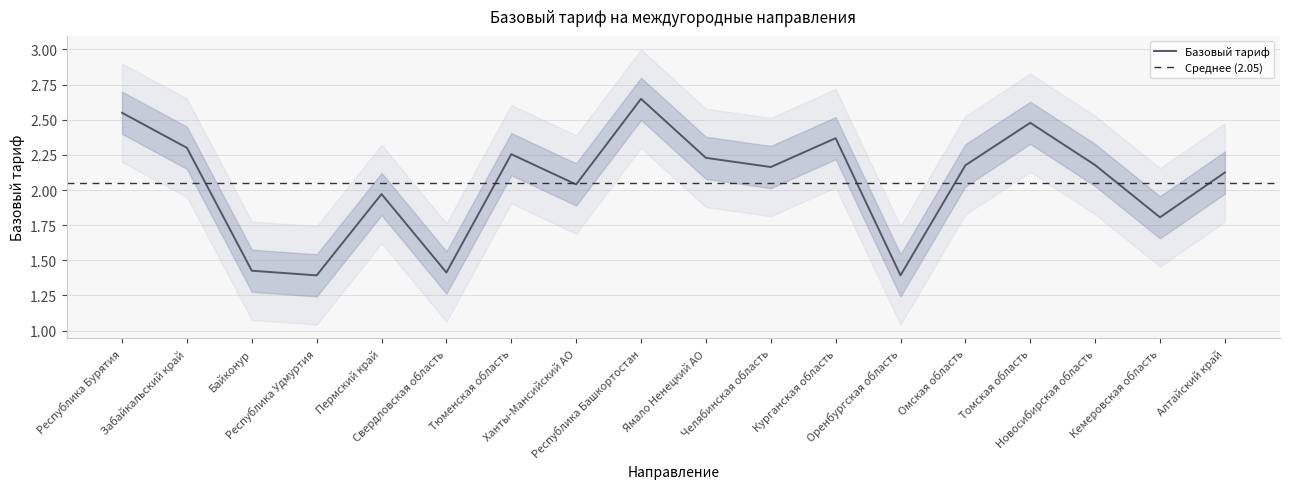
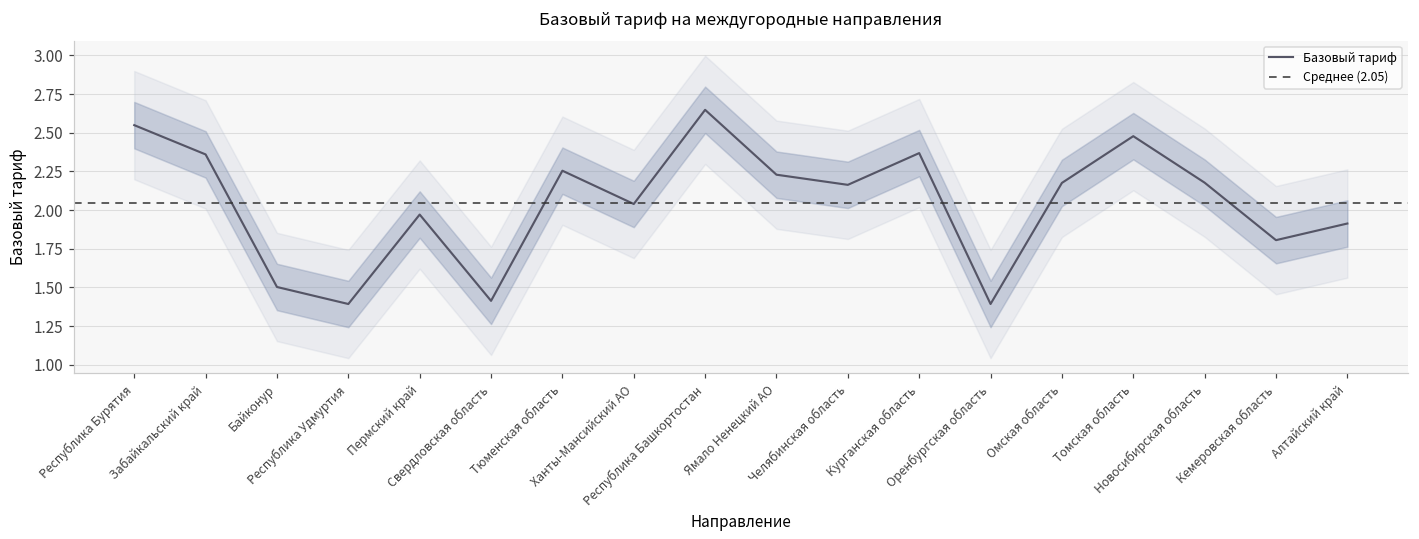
  {
    "Базовый тариф": {
      "Республика Бурятия": 2.55,
-     "Забайкальский край": 2.30,
-     "Байконур": 1.43,
+     "Забайкальский край": 2.36,
+     "Байконур": 1.50,
      "Республика Удмуртия": 1.39,
      "Пермский край": 1.97,
      "Свердловская область": 1.41,
      "Тюменская область": 2.25,
      "Ханты-Мансийский АО": 2.04,
      "Республика Башкортостан": 2.65,
      "Ямало Ненецкий АО": 2.23,
      "Челябинская область": 2.16,
      "Курганская область": 2.37,
      "Оренбургская область": 1.39,
      "Омская область": 2.18,
      "Томская область": 2.48,
      "Новосибирская область": 2.18,
      "Кемеровская область": 1.81,
-     "Алтайский край": 2.12
+     "Алтайский край": 1.91
    }
  }
